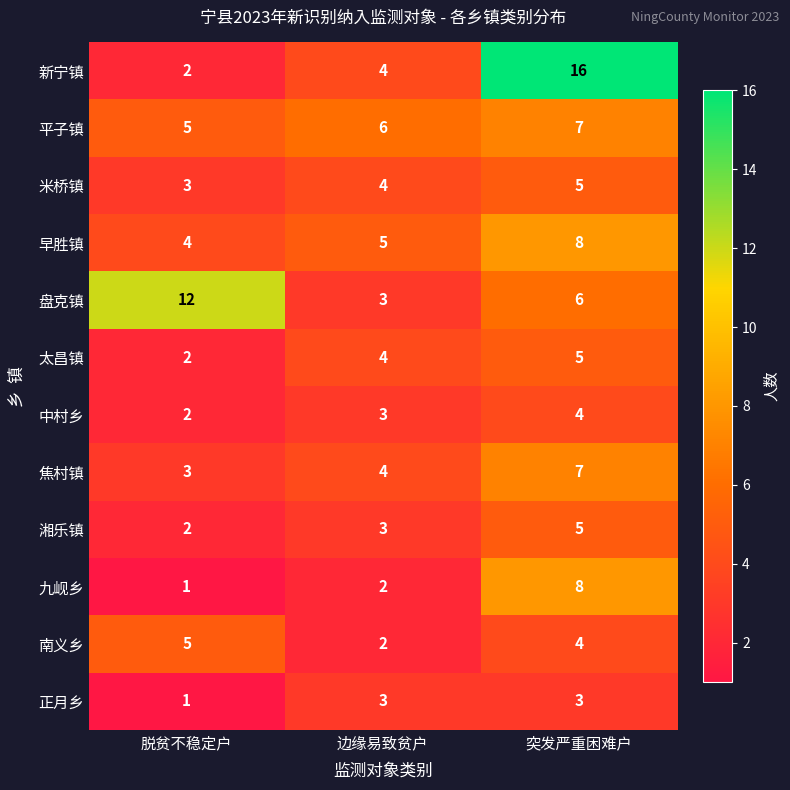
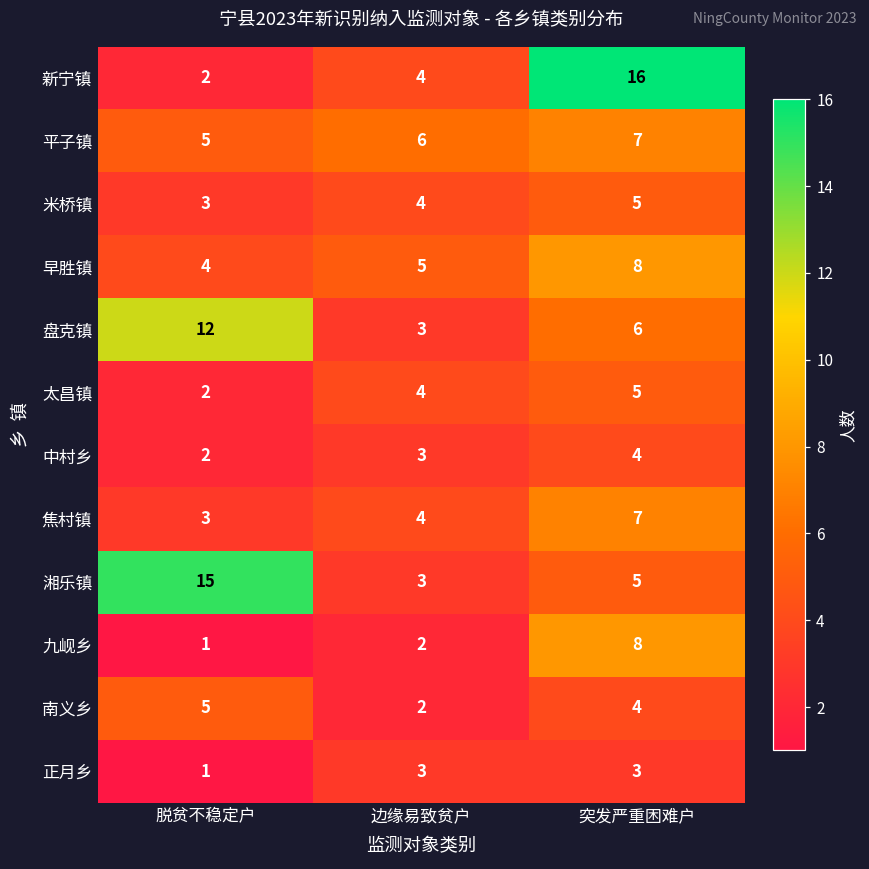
  {
    "新宁镇": {
      "脱贫不稳定户": 2,
      "边缘易致贫户": 4,
      "突发严重困难户": 16
    },
    "平子镇": {
      "脱贫不稳定户": 5,
      "边缘易致贫户": 6,
      "突发严重困难户": 7
    },
    "米桥镇": {
      "脱贫不稳定户": 3,
      "边缘易致贫户": 4,
      "突发严重困难户": 5
    },
    "早胜镇": {
      "脱贫不稳定户": 4,
      "边缘易致贫户": 5,
      "突发严重困难户": 8
    },
    "盘克镇": {
      "脱贫不稳定户": 12,
      "边缘易致贫户": 3,
      "突发严重困难户": 6
    },
    "太昌镇": {
      "脱贫不稳定户": 2,
      "边缘易致贫户": 4,
      "突发严重困难户": 5
    },
    "中村乡": {
      "脱贫不稳定户": 2,
      "边缘易致贫户": 3,
      "突发严重困难户": 4
    },
    "焦村镇": {
      "脱贫不稳定户": 3,
      "边缘易致贫户": 4,
      "突发严重困难户": 7
    },
    "湘乐镇": {
-     "脱贫不稳定户": 2,
+     "脱贫不稳定户": 15,
      "边缘易致贫户": 3,
      "突发严重困难户": 5
    },
    "九岘乡": {
      "脱贫不稳定户": 1,
      "边缘易致贫户": 2,
      "突发严重困难户": 8
    },
    "南义乡": {
      "脱贫不稳定户": 5,
      "边缘易致贫户": 2,
      "突发严重困难户": 4
    },
    "正月乡": {
      "脱贫不稳定户": 1,
      "边缘易致贫户": 3,
      "突发严重困难户": 3
    }
  }
